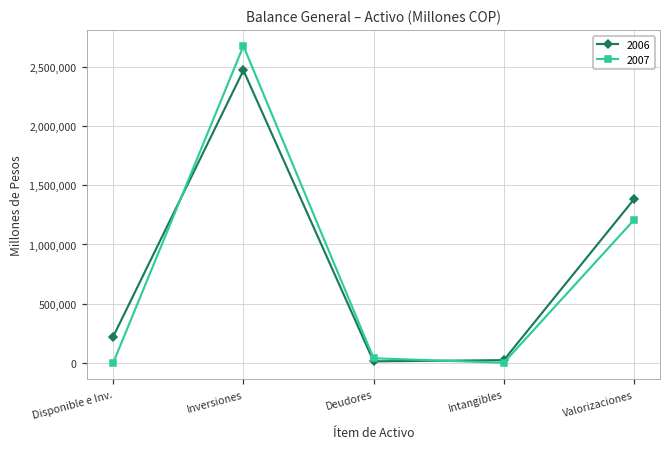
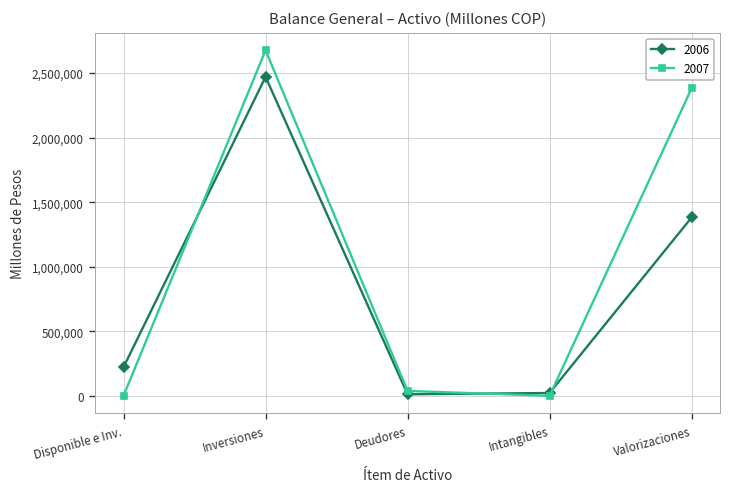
  {
    "2006": {
      "Disponible e Inv.": "220,000",
      "Inversiones": "2,470,000",
      "Deudores": "10,000",
      "Valorizaciones": "1,380,000"
    },
    "2007": {
      "Disponible e Inv.": "0",
      "Inversiones": "2,680,000",
      "Deudores": "40,000",
-     "Valorizaciones": "1,210,000"
+     "Valorizaciones": "2,380,000"
    }
  }
